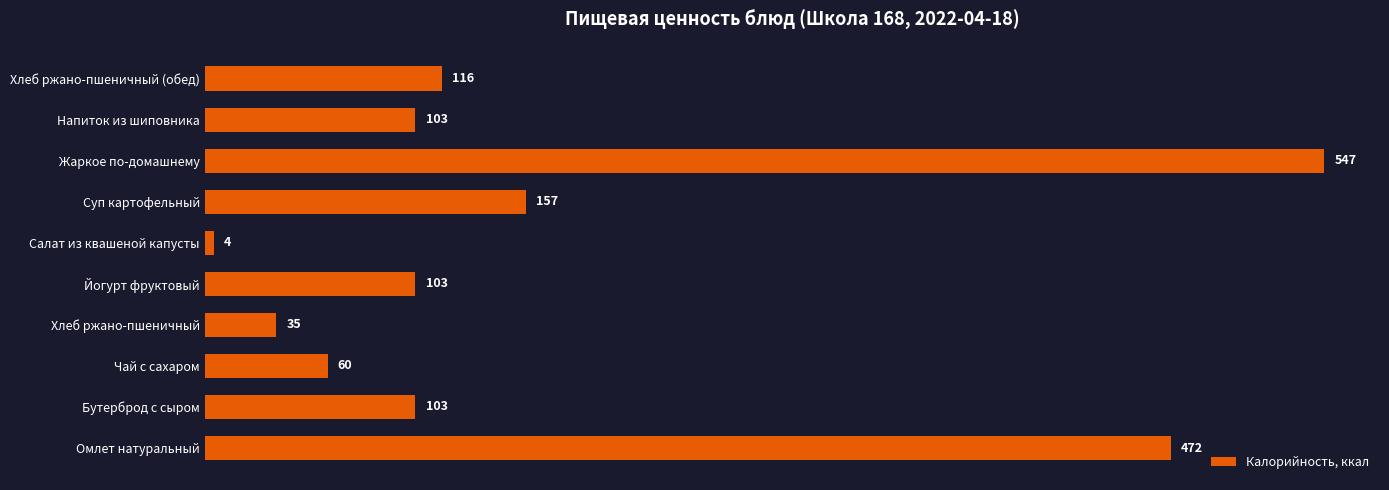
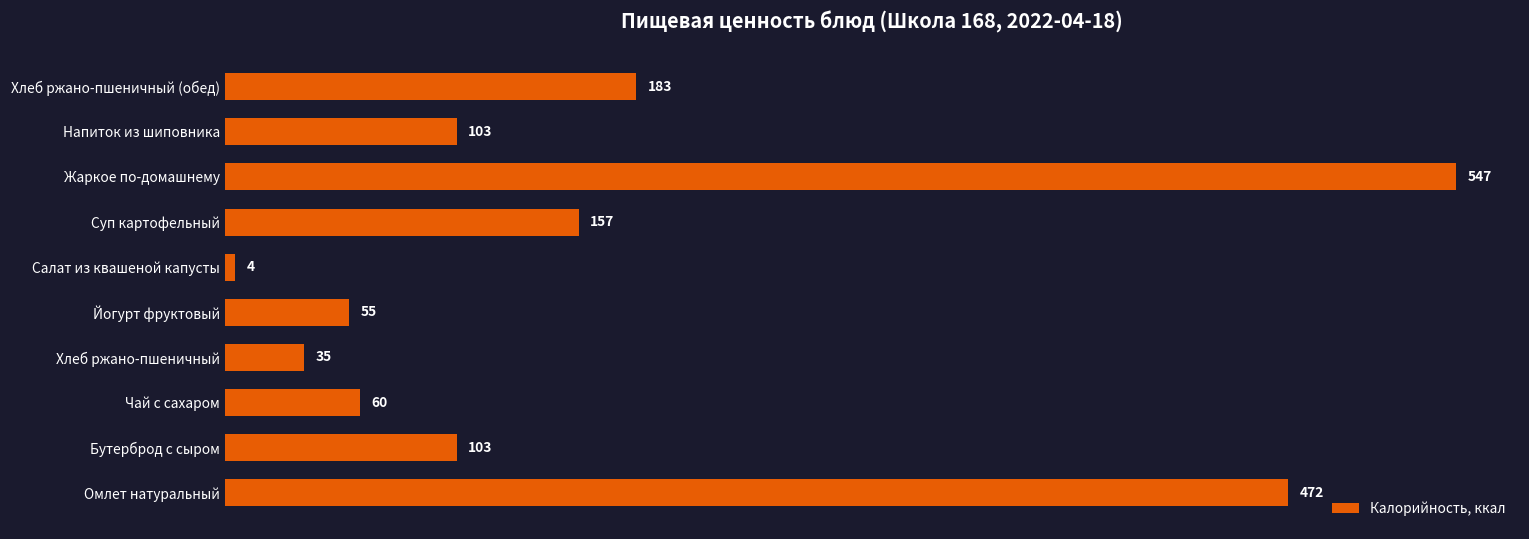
  {
-   "Хлеб ржано-пшеничный (обед)": 116,
+   "Хлеб ржано-пшеничный (обед)": 183,
    "Напиток из шиповника": 103,
    "Жаркое по-домашнему": 547,
    "Суп картофельный": 157,
    "Салат из квашеной капусты": 4,
-   "Йогурт фруктовый": 103,
+   "Йогурт фруктовый": 55,
    "Хлеб ржано-пшеничный": 35,
    "Чай с сахаром": 60,
    "Бутерброд с сыром": 103,
    "Омлет натуральный": 472
  }
